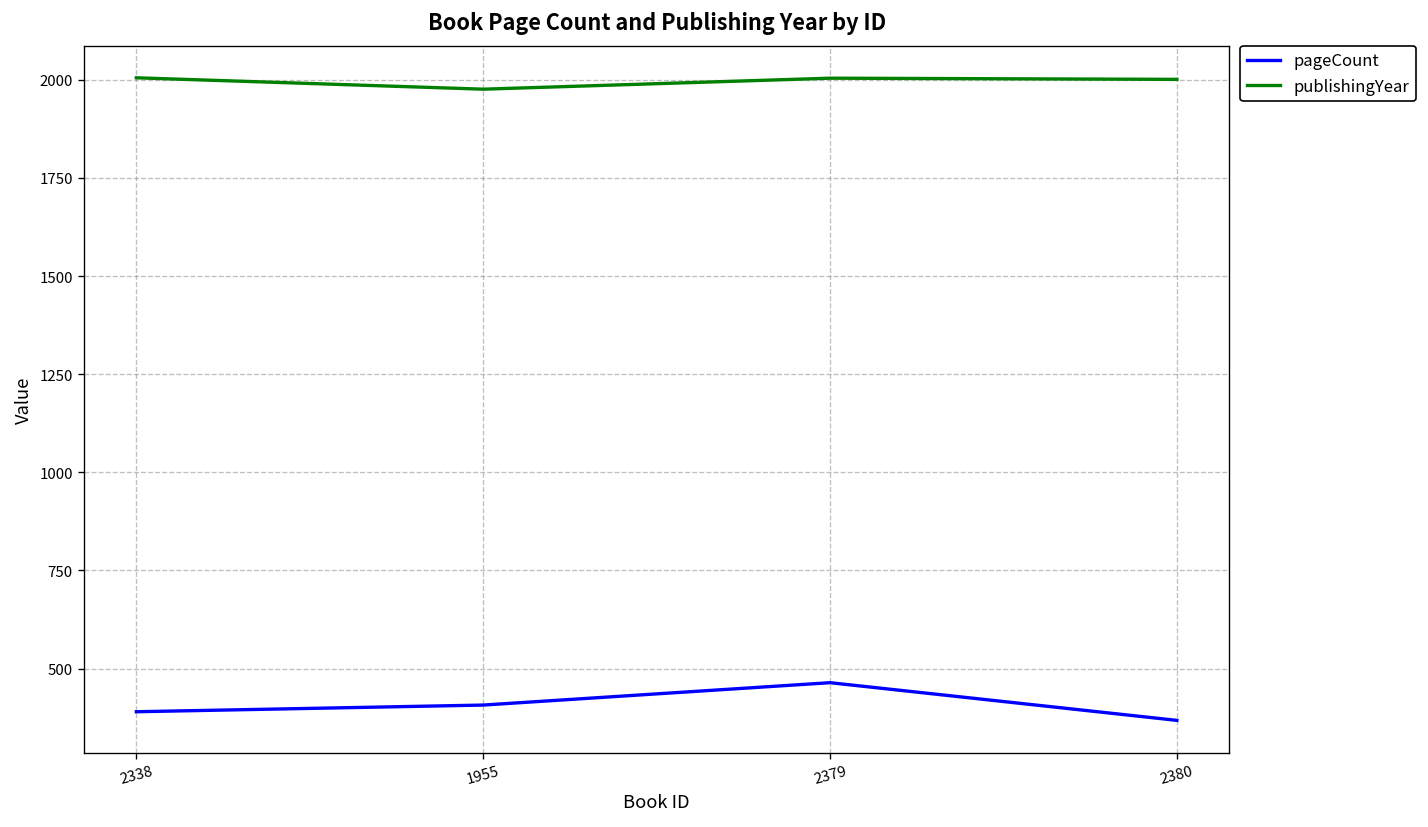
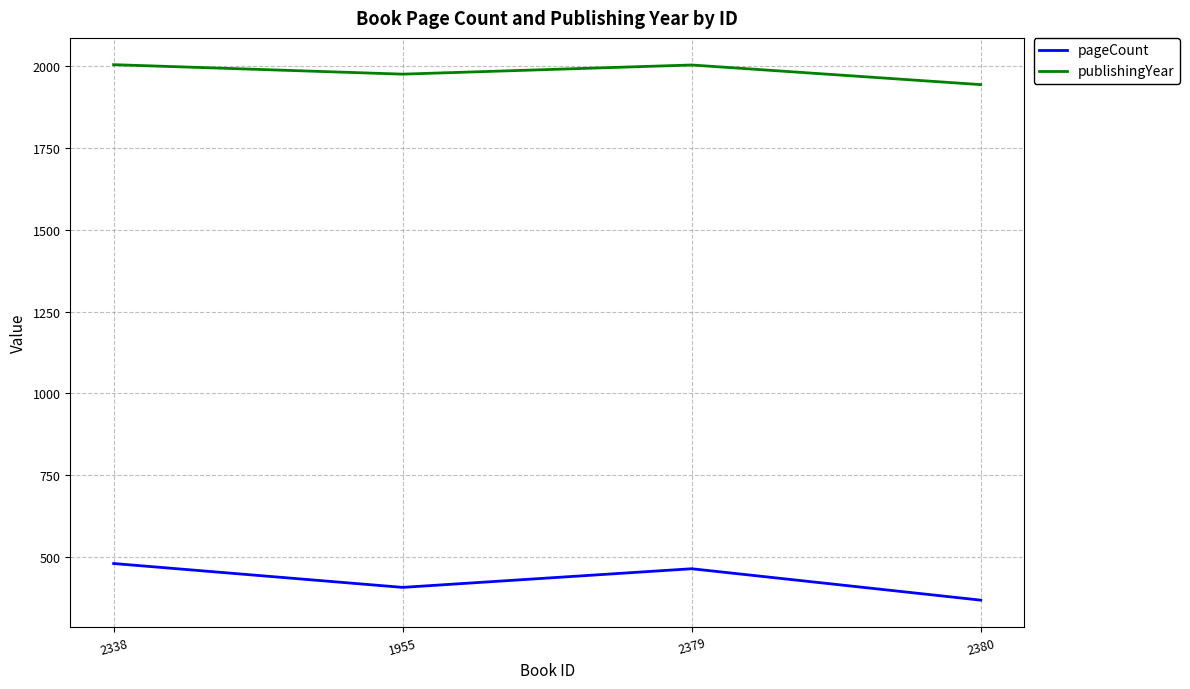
  {
    "pageCount": {
-     "2338": 390,
+     "2338": 480,
      "1955": 410,
      "2379": 460,
      "2380": 370
    },
    "publishingYear": {
      "2338": 2010,
      "1955": 1980,
      "2379": 2000,
-     "2380": 2000
+     "2380": 1940
    }
  }
